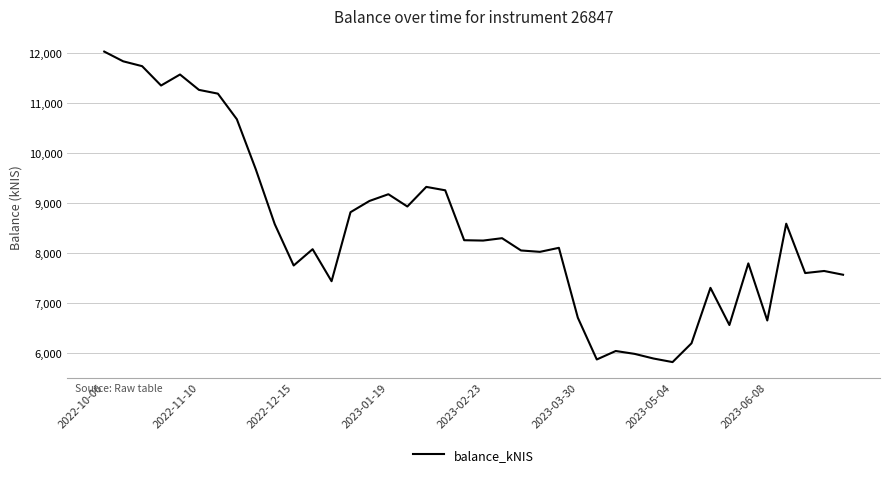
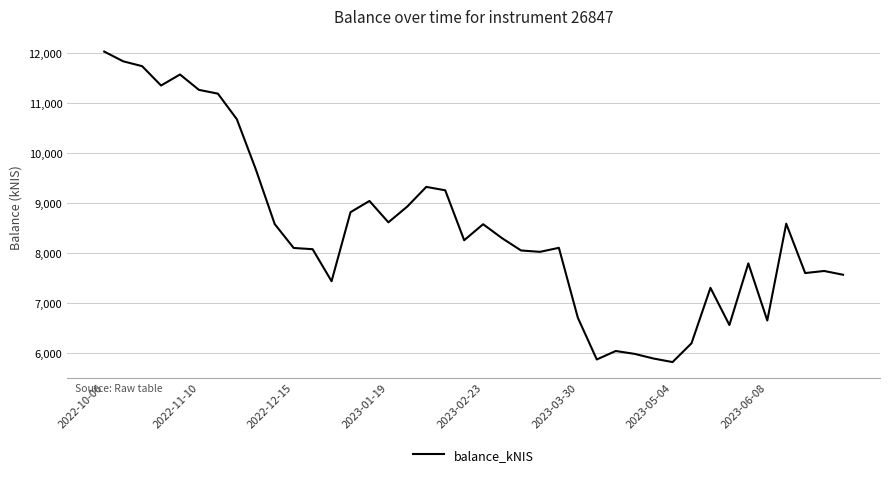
  {
    "2022-10-06": "12,000",
    "2022-11-10": "11,300",
-   "2022-12-15": "7,700",
-   "2023-01-19": "9,200",
-   "2023-02-23": "8,200",
+   "2022-12-15": "8,100",
+   "2023-01-19": "8,600",
+   "2023-02-23": "8,600",
    "2023-03-30": "6,700",
    "2023-05-04": "5,800",
    "2023-06-08": "6,600"
  }
